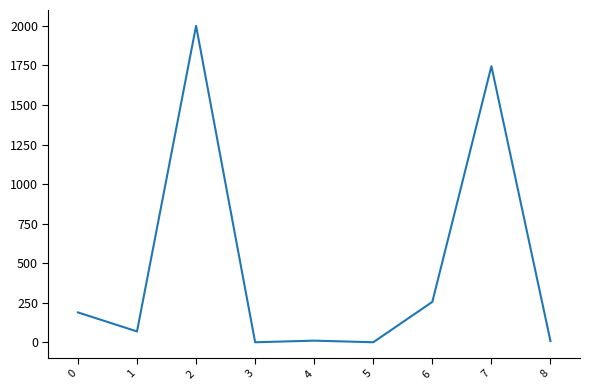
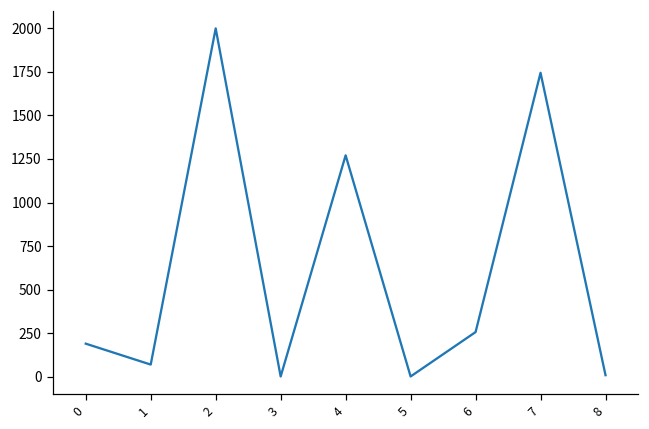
  {
    "0": 190,
    "1": 70,
    "2": 2000,
    "3": 0,
-   "4": 10,
+   "4": 1270,
    "5": 0,
    "6": 260,
    "7": 1740,
    "8": 10
  }
